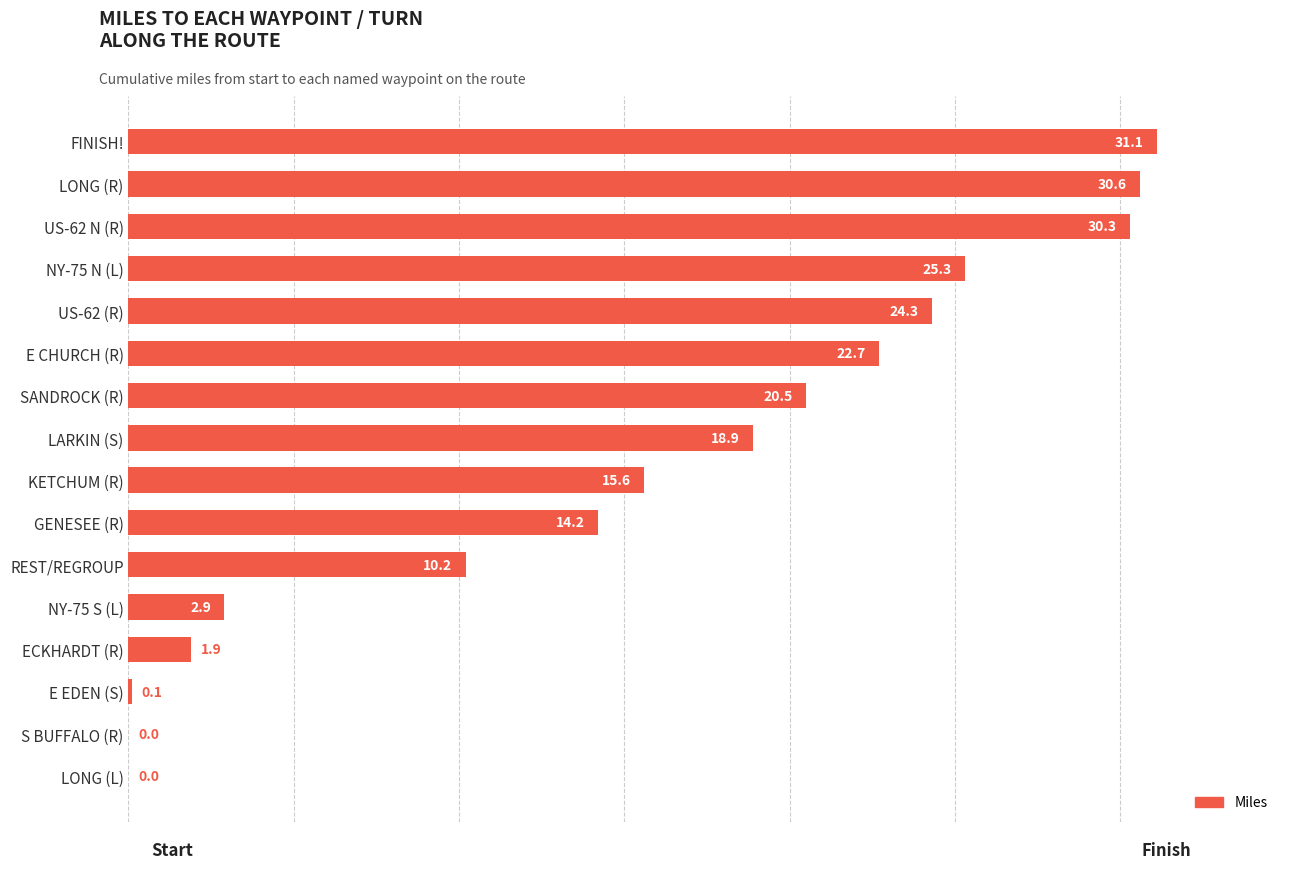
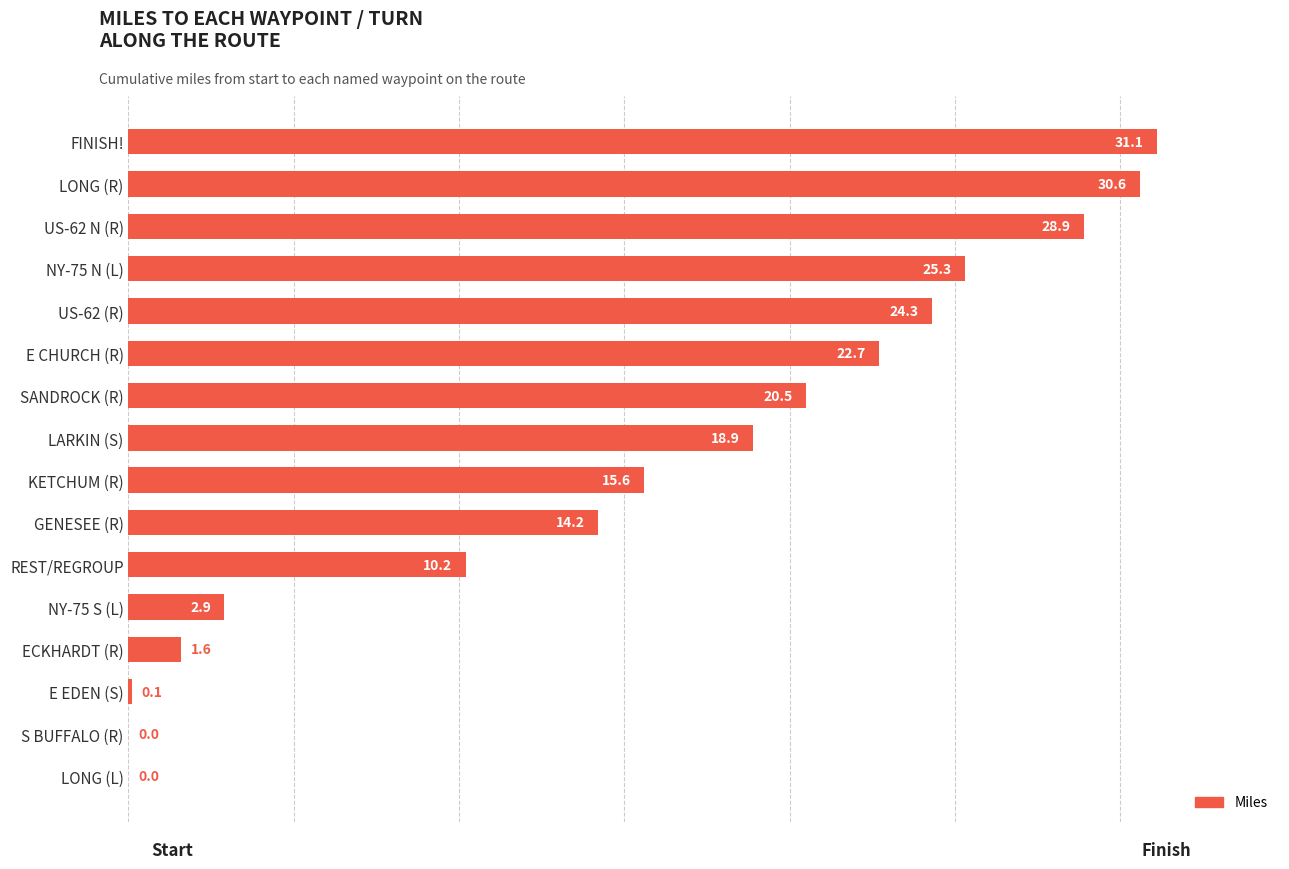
  {
    "FINISH!": 31.1,
    "LONG (R)": 30.6,
-   "US-62 N (R)": 30.3,
+   "US-62 N (R)": 28.9,
    "NY-75 N (L)": 25.3,
    "US-62 (R)": 24.3,
    "E CHURCH (R)": 22.7,
    "SANDROCK (R)": 20.5,
    "LARKIN (S)": 18.9,
    "KETCHUM (R)": 15.6,
    "GENESEE (R)": 14.2,
    "REST/REGROUP": 10.2,
    "NY-75 S (L)": 2.9,
-   "ECKHARDT (R)": 1.9,
+   "ECKHARDT (R)": 1.6,
    "E EDEN (S)": 0.1,
    "S BUFFALO (R)": 0.0,
    "LONG (L)": 0.0
  }
